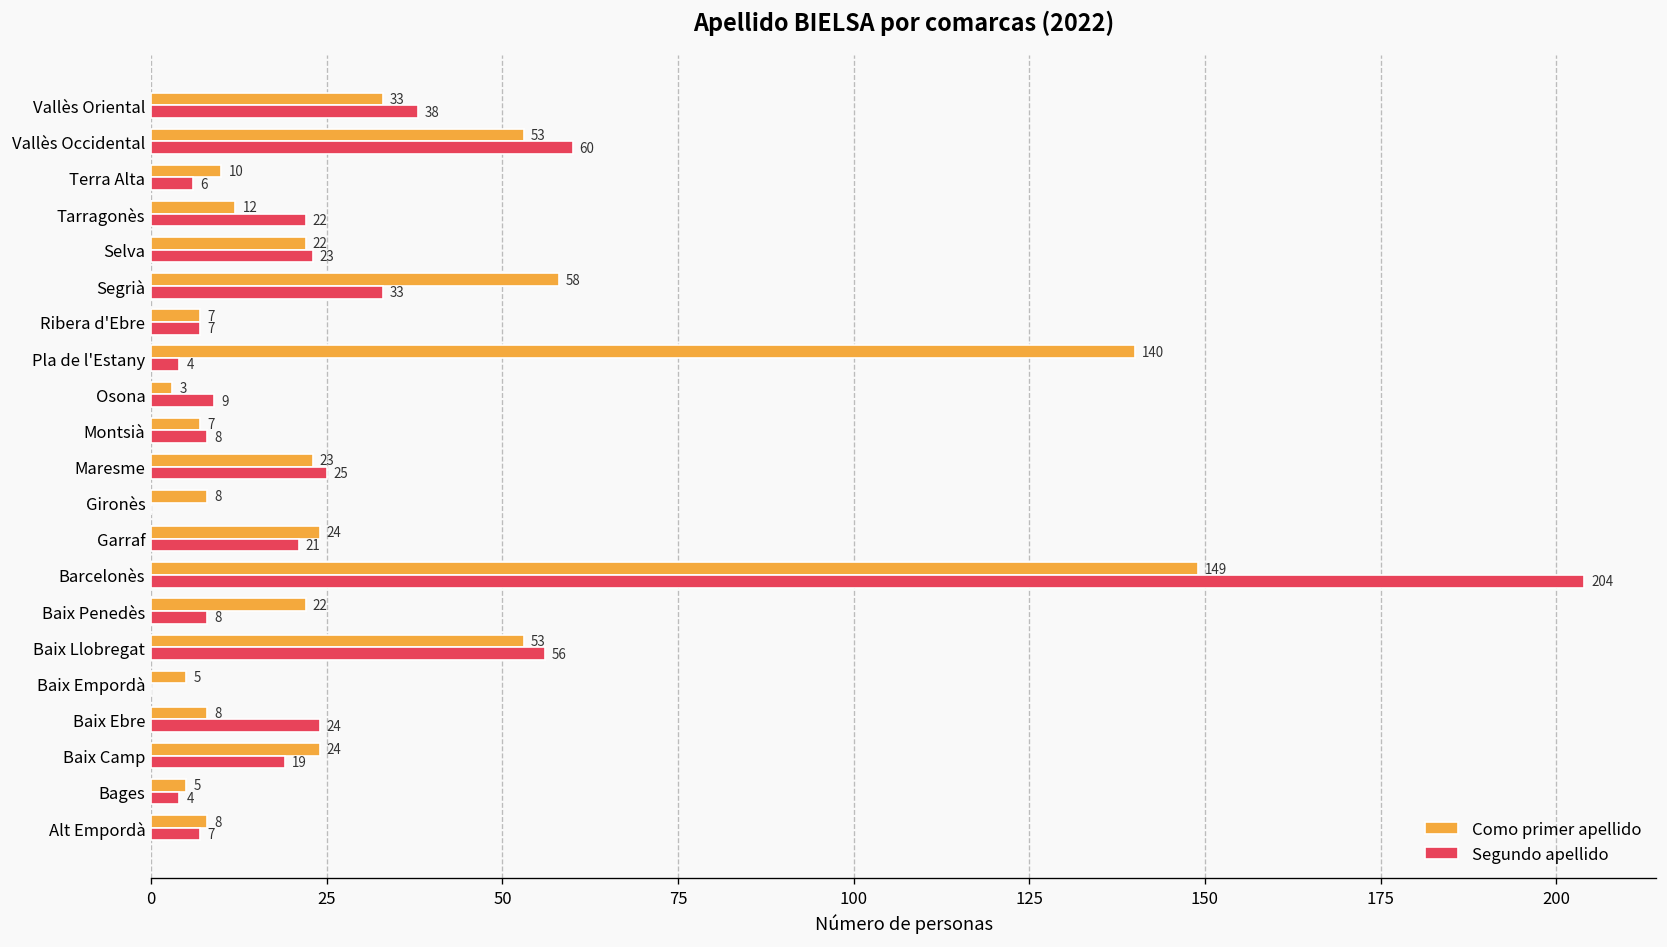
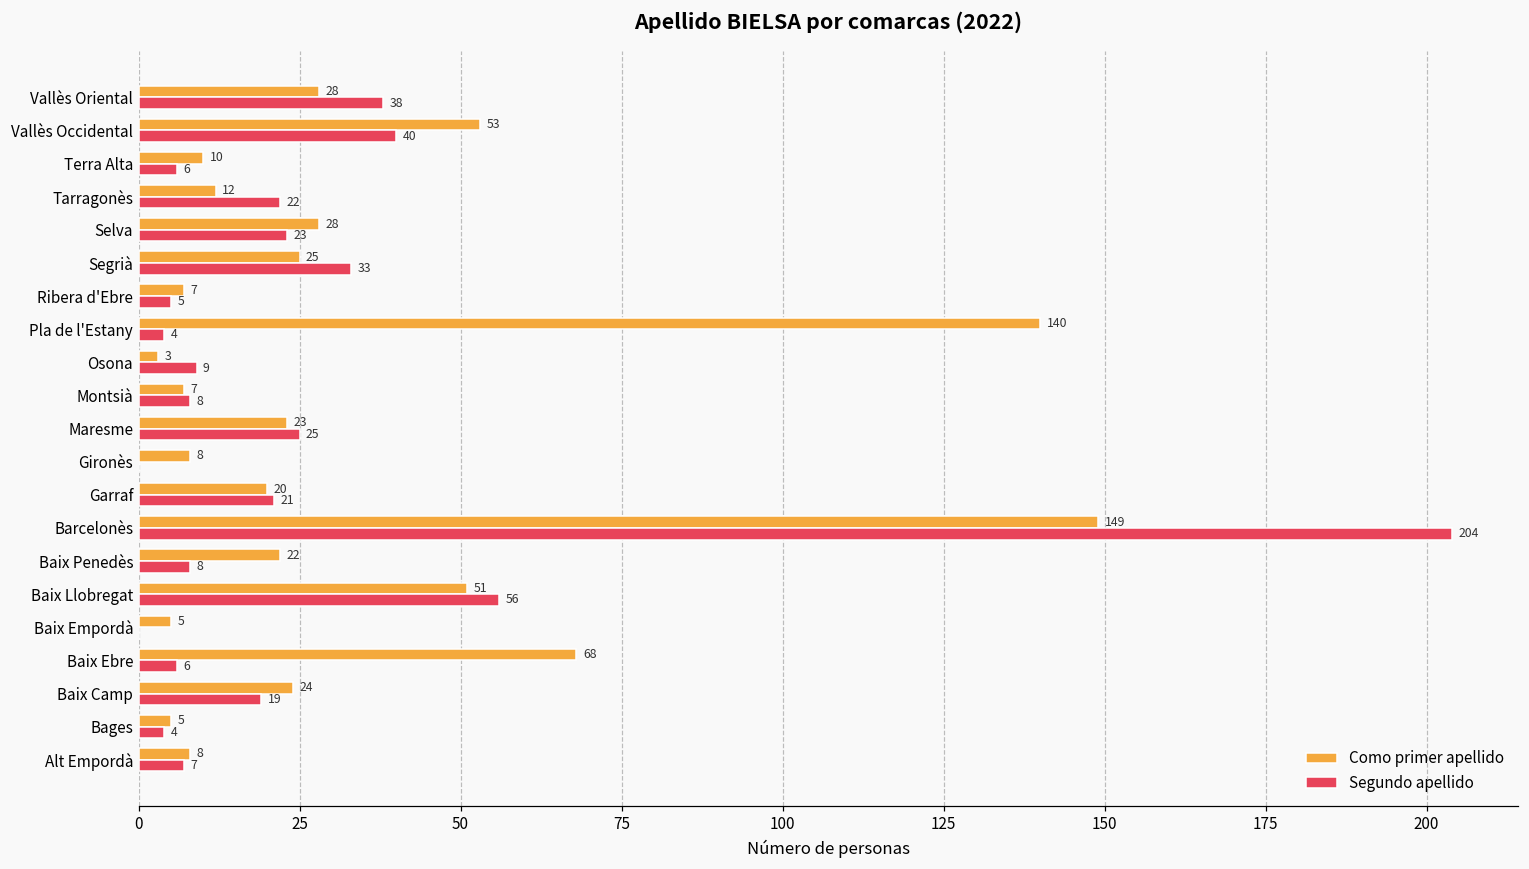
  {
    "Como primer apellido": {
-     "Vallès Oriental": 33,
+     "Vallès Oriental": 28,
      "Vallès Occidental": 53,
      "Terra Alta": 10,
      "Tarragonès": 12,
-     "Selva": 22,
-     "Segrià": 58,
+     "Selva": 28,
+     "Segrià": 25,
      "Ribera d'Ebre": 7,
      "Pla de l'Estany": 140,
      "Osona": 3,
      "Montsià": 7,
      "Maresme": 23,
      "Gironès": 8,
-     "Garraf": 24,
+     "Garraf": 20,
      "Barcelonès": 149,
      "Baix Penedès": 22,
-     "Baix Llobregat": 53,
+     "Baix Llobregat": 51,
      "Baix Empordà": 5,
-     "Baix Ebre": 8,
+     "Baix Ebre": 68,
      "Baix Camp": 24,
      "Bages": 5,
      "Alt Empordà": 8
    },
    "Segundo apellido": {
      "Vallès Oriental": 38,
-     "Vallès Occidental": 60,
+     "Vallès Occidental": 40,
      "Terra Alta": 6,
      "Tarragonès": 22,
      "Selva": 23,
      "Segrià": 33,
-     "Ribera d'Ebre": 7,
+     "Ribera d'Ebre": 5,
      "Pla de l'Estany": 4,
      "Osona": 9,
      "Montsià": 8,
      "Maresme": 25,
      "Garraf": 21,
      "Barcelonès": 204,
      "Baix Penedès": 8,
      "Baix Llobregat": 56,
-     "Baix Ebre": 24,
+     "Baix Ebre": 6,
      "Baix Camp": 19,
      "Bages": 4,
      "Alt Empordà": 7
    }
  }
